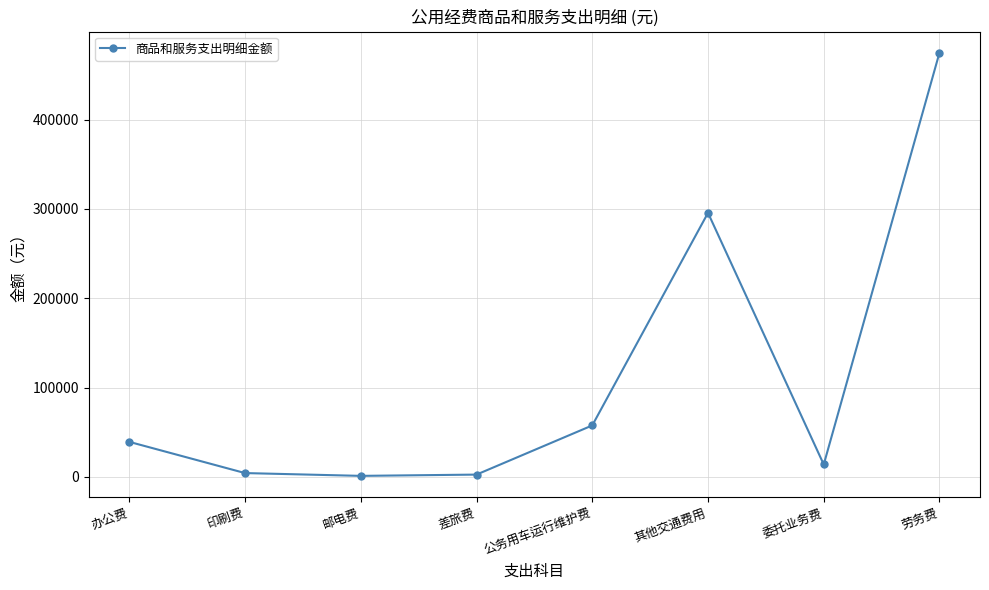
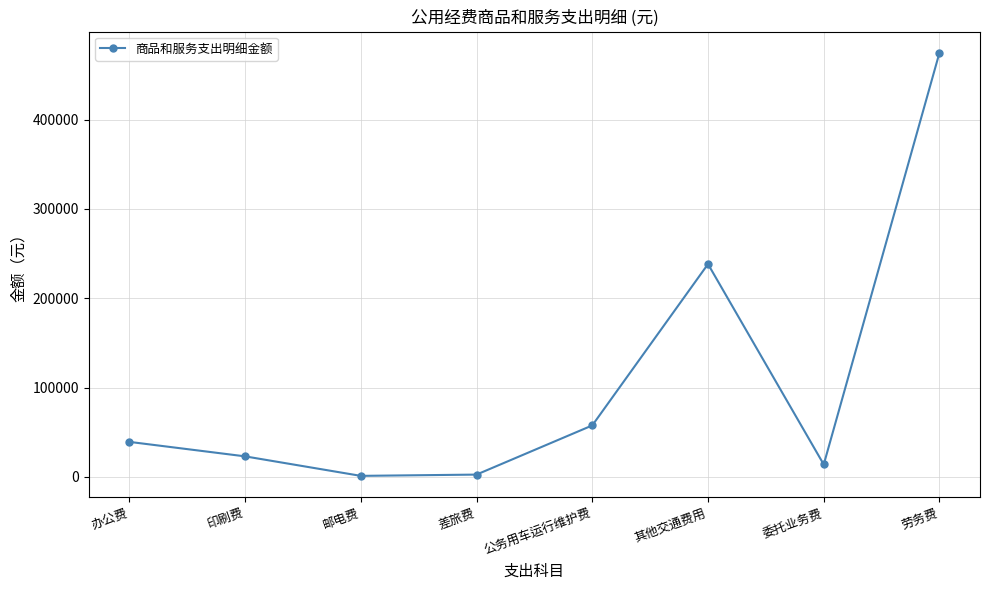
  {
    "办公费": 40000,
-   "印刷费": 0,
+   "印刷费": 20000,
    "邮电费": 0,
    "差旅费": 0,
    "公务用车运行维护费": 60000,
-   "其他交通费用": 300000,
+   "其他交通费用": 240000,
    "委托业务费": 10000,
    "劳务费": 470000
  }
